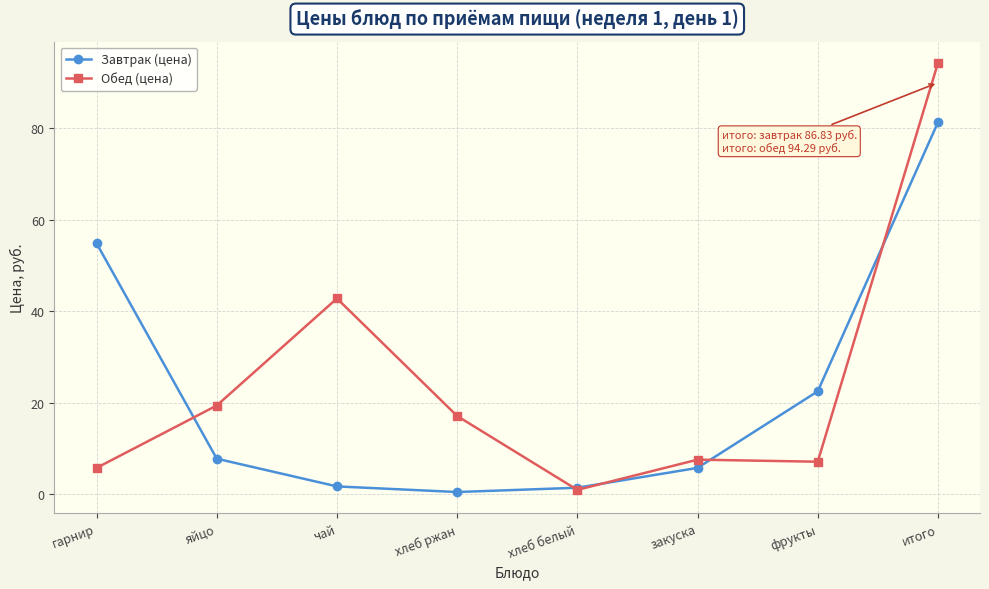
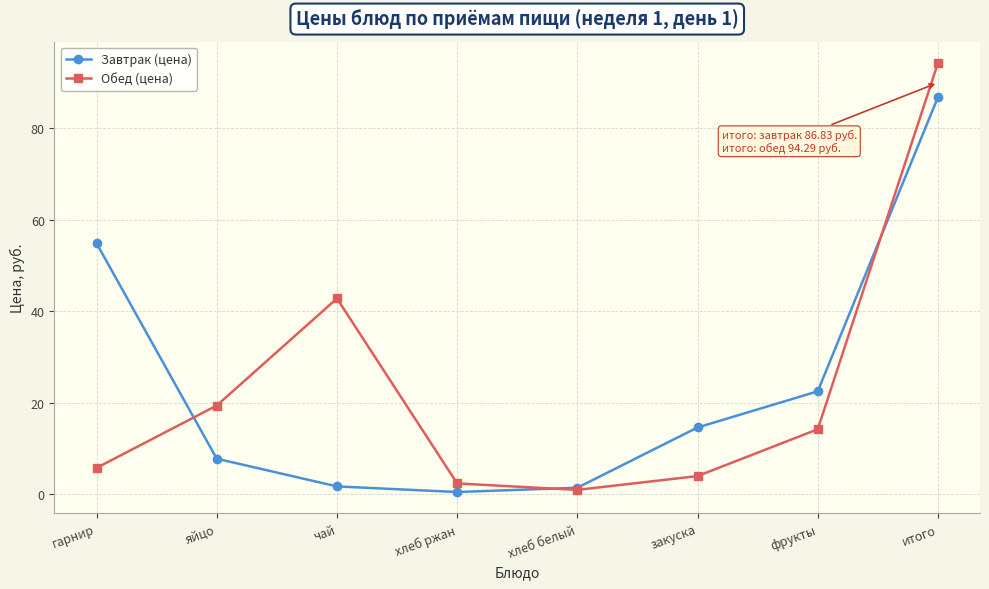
  {
    "Завтрак (цена)": {
      "гарнир": 55,
      "яйцо": 8,
      "чай": 2,
      "хлеб ржан": 0,
-     "закуска": 6,
+     "закуска": 15,
      "фрукты": 23,
-     "итого": 81
+     "итого": 87
    },
    "Обед (цена)": {
      "гарнир": 6,
      "яйцо": 19,
      "чай": 43,
-     "хлеб ржан": 17,
-     "закуска": 8,
-     "фрукты": 7,
+     "хлеб ржан": 2,
+     "закуска": 4,
+     "фрукты": 14,
      "итого": 94
    }
  }
